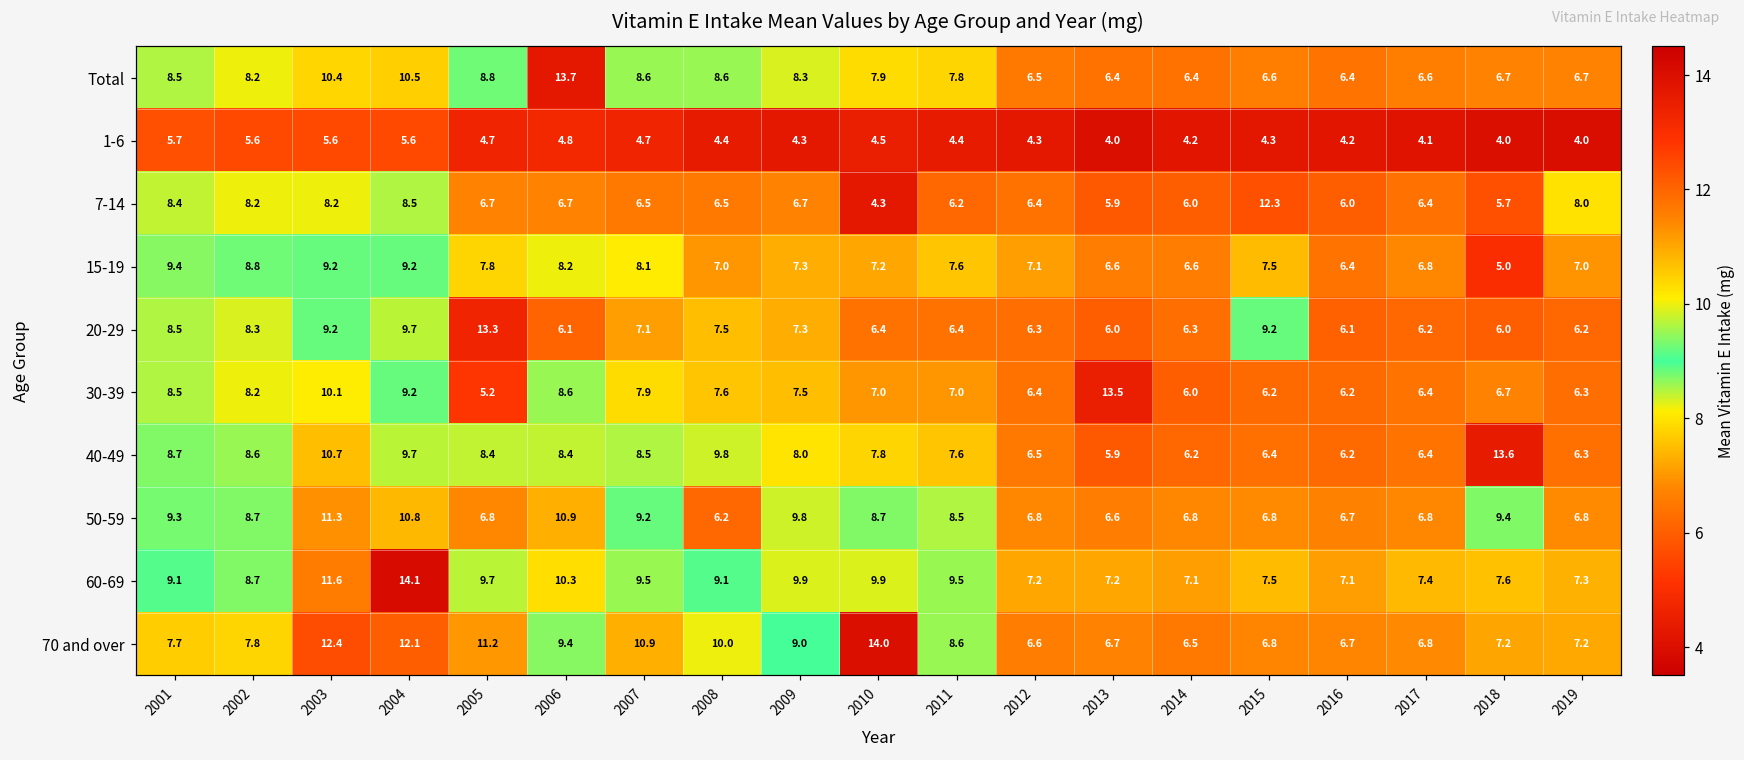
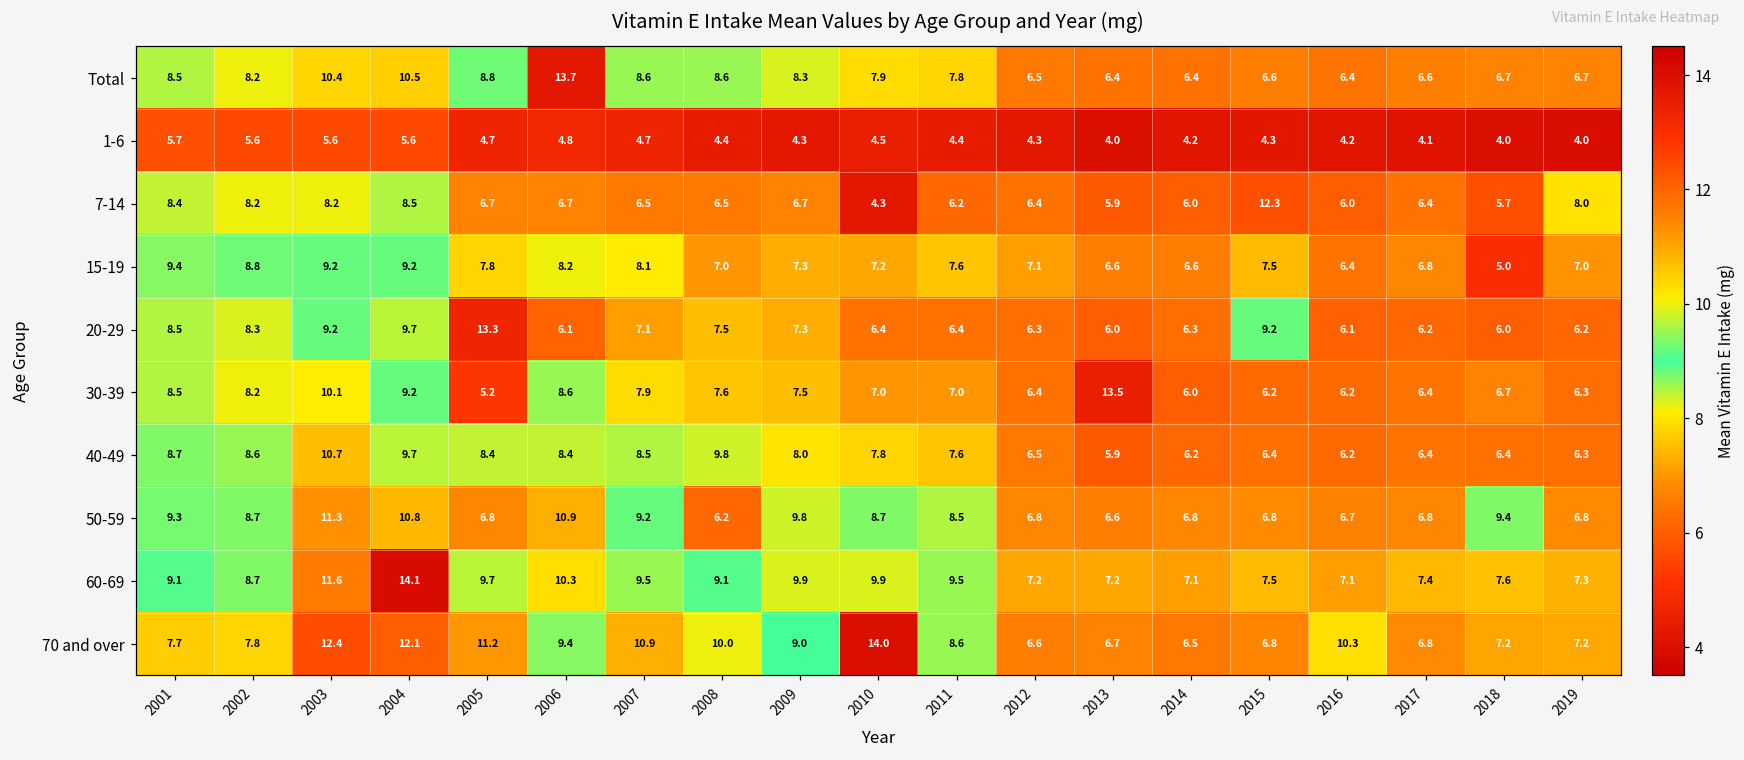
  {
    "Total": {
      "2001": 8.5,
      "2002": 8.2,
      "2003": 10.4,
      "2004": 10.5,
      "2005": 8.8,
      "2006": 13.7,
      "2007": 8.6,
      "2008": 8.6,
      "2009": 8.3,
      "2010": 7.9,
      "2011": 7.8,
      "2012": 6.5,
      "2013": 6.4,
      "2014": 6.4,
      "2015": 6.6,
      "2016": 6.4,
      "2017": 6.6,
      "2018": 6.7,
      "2019": 6.7
    },
    "1-6": {
      "2001": 5.7,
      "2002": 5.6,
      "2003": 5.6,
      "2004": 5.6,
      "2005": 4.7,
      "2006": 4.8,
      "2007": 4.7,
      "2008": 4.4,
      "2009": 4.3,
      "2010": 4.5,
      "2011": 4.4,
      "2012": 4.3,
      "2013": 4.0,
      "2014": 4.2,
      "2015": 4.3,
      "2016": 4.2,
      "2017": 4.1,
      "2018": 4.0,
      "2019": 4.0
    },
    "7-14": {
      "2001": 8.4,
      "2002": 8.2,
      "2003": 8.2,
      "2004": 8.5,
      "2005": 6.7,
      "2006": 6.7,
      "2007": 6.5,
      "2008": 6.5,
      "2009": 6.7,
      "2010": 4.3,
      "2011": 6.2,
      "2012": 6.4,
      "2013": 5.9,
      "2014": 6.0,
      "2015": 12.3,
      "2016": 6.0,
      "2017": 6.4,
      "2018": 5.7,
      "2019": 8.0
    },
    "15-19": {
      "2001": 9.4,
      "2002": 8.8,
      "2003": 9.2,
      "2004": 9.2,
      "2005": 7.8,
      "2006": 8.2,
      "2007": 8.1,
      "2008": 7.0,
      "2009": 7.3,
      "2010": 7.2,
      "2011": 7.6,
      "2012": 7.1,
      "2013": 6.6,
      "2014": 6.6,
      "2015": 7.5,
      "2016": 6.4,
      "2017": 6.8,
      "2018": 5.0,
      "2019": 7.0
    },
    "20-29": {
      "2001": 8.5,
      "2002": 8.3,
      "2003": 9.2,
      "2004": 9.7,
      "2005": 13.3,
      "2006": 6.1,
      "2007": 7.1,
      "2008": 7.5,
      "2009": 7.3,
      "2010": 6.4,
      "2011": 6.4,
      "2012": 6.3,
      "2013": 6.0,
      "2014": 6.3,
      "2015": 9.2,
      "2016": 6.1,
      "2017": 6.2,
      "2018": 6.0,
      "2019": 6.2
    },
    "30-39": {
      "2001": 8.5,
      "2002": 8.2,
      "2003": 10.1,
      "2004": 9.2,
      "2005": 5.2,
      "2006": 8.6,
      "2007": 7.9,
      "2008": 7.6,
      "2009": 7.5,
      "2010": 7.0,
      "2011": 7.0,
      "2012": 6.4,
      "2013": 13.5,
      "2014": 6.0,
      "2015": 6.2,
      "2016": 6.2,
      "2017": 6.4,
      "2018": 6.7,
      "2019": 6.3
    },
    "40-49": {
      "2001": 8.7,
      "2002": 8.6,
      "2003": 10.7,
      "2004": 9.7,
      "2005": 8.4,
      "2006": 8.4,
      "2007": 8.5,
      "2008": 9.8,
      "2009": 8.0,
      "2010": 7.8,
      "2011": 7.6,
      "2012": 6.5,
      "2013": 5.9,
      "2014": 6.2,
      "2015": 6.4,
      "2016": 6.2,
      "2017": 6.4,
-     "2018": 13.6,
+     "2018": 6.4,
      "2019": 6.3
    },
    "50-59": {
      "2001": 9.3,
      "2002": 8.7,
      "2003": 11.3,
      "2004": 10.8,
      "2005": 6.8,
      "2006": 10.9,
      "2007": 9.2,
      "2008": 6.2,
      "2009": 9.8,
      "2010": 8.7,
      "2011": 8.5,
      "2012": 6.8,
      "2013": 6.6,
      "2014": 6.8,
      "2015": 6.8,
      "2016": 6.7,
      "2017": 6.8,
      "2018": 9.4,
      "2019": 6.8
    },
    "60-69": {
      "2001": 9.1,
      "2002": 8.7,
      "2003": 11.6,
      "2004": 14.1,
      "2005": 9.7,
      "2006": 10.3,
      "2007": 9.5,
      "2008": 9.1,
      "2009": 9.9,
      "2010": 9.9,
      "2011": 9.5,
      "2012": 7.2,
      "2013": 7.2,
      "2014": 7.1,
      "2015": 7.5,
      "2016": 7.1,
      "2017": 7.4,
      "2018": 7.6,
      "2019": 7.3
    },
    "70 and over": {
      "2001": 7.7,
      "2002": 7.8,
      "2003": 12.4,
      "2004": 12.1,
      "2005": 11.2,
      "2006": 9.4,
      "2007": 10.9,
      "2008": 10.0,
      "2009": 9.0,
      "2010": 14.0,
      "2011": 8.6,
      "2012": 6.6,
      "2013": 6.7,
      "2014": 6.5,
      "2015": 6.8,
-     "2016": 6.7,
+     "2016": 10.3,
      "2017": 6.8,
      "2018": 7.2,
      "2019": 7.2
    }
  }
